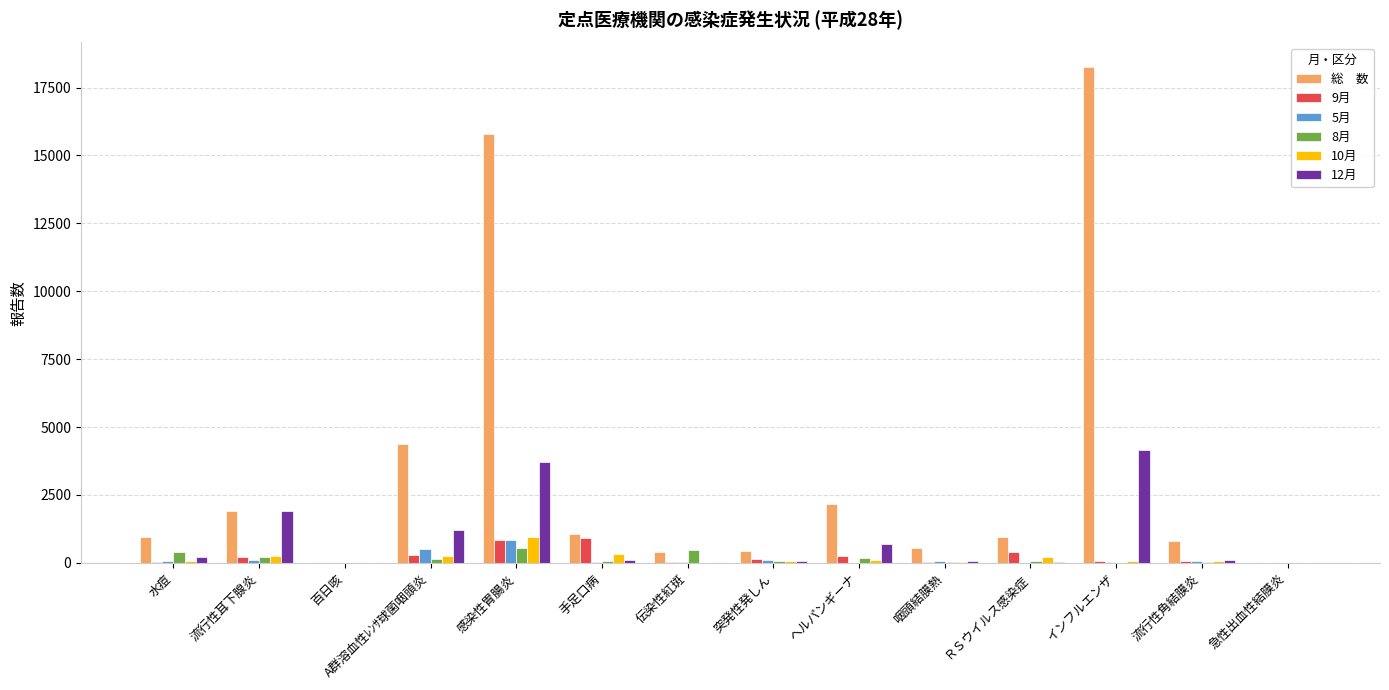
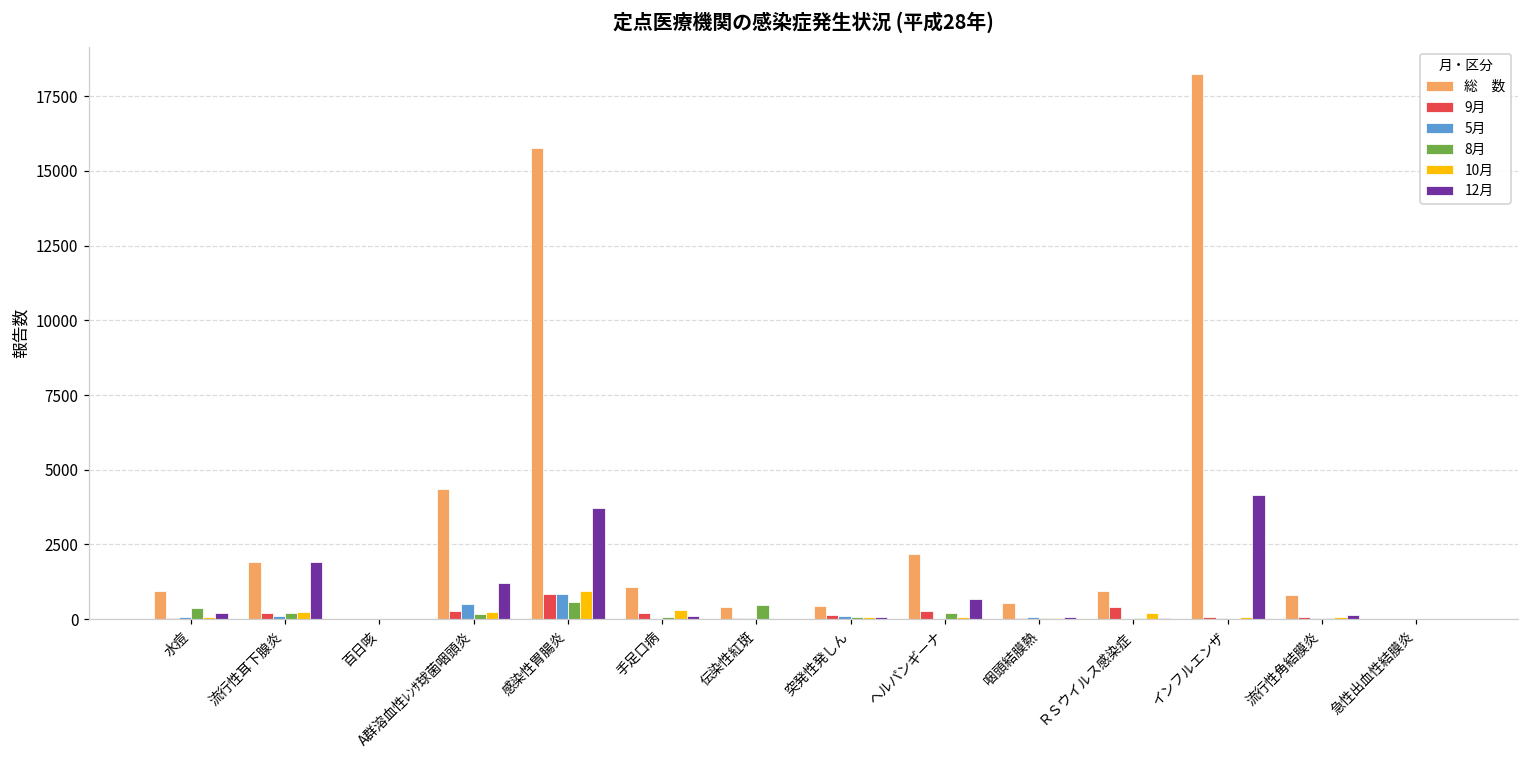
  {
    "総 数": {
      "水痘": 900,
      "流行性耳下腺炎": 1900,
      "A群溶血性ﾚﾝｻ球菌咽頭炎": 4400,
      "感染性胃腸炎": 15800,
      "手足口病": 1100,
      "伝染性紅斑": 400,
      "突発性発しん": 500,
      "ヘルパンギーナ": 2200,
      "咽頭結膜熱": 500,
      "ＲＳウイルス感染症": 1000,
      "インフルエンザ": 18200,
      "流行性角結膜炎": 800
    },
    "9月": {
      "流行性耳下腺炎": 200,
      "A群溶血性ﾚﾝｻ球菌咽頭炎": 300,
      "感染性胃腸炎": 800,
-     "手足口病": 900,
+     "手足口病": 200,
      "突発性発しん": 100,
      "ヘルパンギーナ": 300,
      "ＲＳウイルス感染症": 400
    },
    "5月": {
      "流行性耳下腺炎": 100,
      "百日咳": 0,
      "A群溶血性ﾚﾝｻ球菌咽頭炎": 500,
      "感染性胃腸炎": 900,
      "突発性発しん": 100
    },
    "8月": {
      "水痘": 400,
      "流行性耳下腺炎": 200,
      "百日咳": 0,
      "A群溶血性ﾚﾝｻ球菌咽頭炎": 200,
      "感染性胃腸炎": 600,
      "伝染性紅斑": 500,
      "ヘルパンギーナ": 200
    },
    "10月": {
      "流行性耳下腺炎": 200,
      "A群溶血性ﾚﾝｻ球菌咽頭炎": 300,
      "感染性胃腸炎": 1000,
      "手足口病": 300,
      "ＲＳウイルス感染症": 200,
      "急性出血性結膜炎": 0
    },
    "12月": {
      "水痘": 200,
      "流行性耳下腺炎": 1900,
      "百日咳": 0,
      "A群溶血性ﾚﾝｻ球菌咽頭炎": 1200,
      "感染性胃腸炎": 3700,
      "手足口病": 100,
      "ヘルパンギーナ": 700,
      "インフルエンザ": 4100,
      "流行性角結膜炎": 100,
      "急性出血性結膜炎": 0
    }
  }
